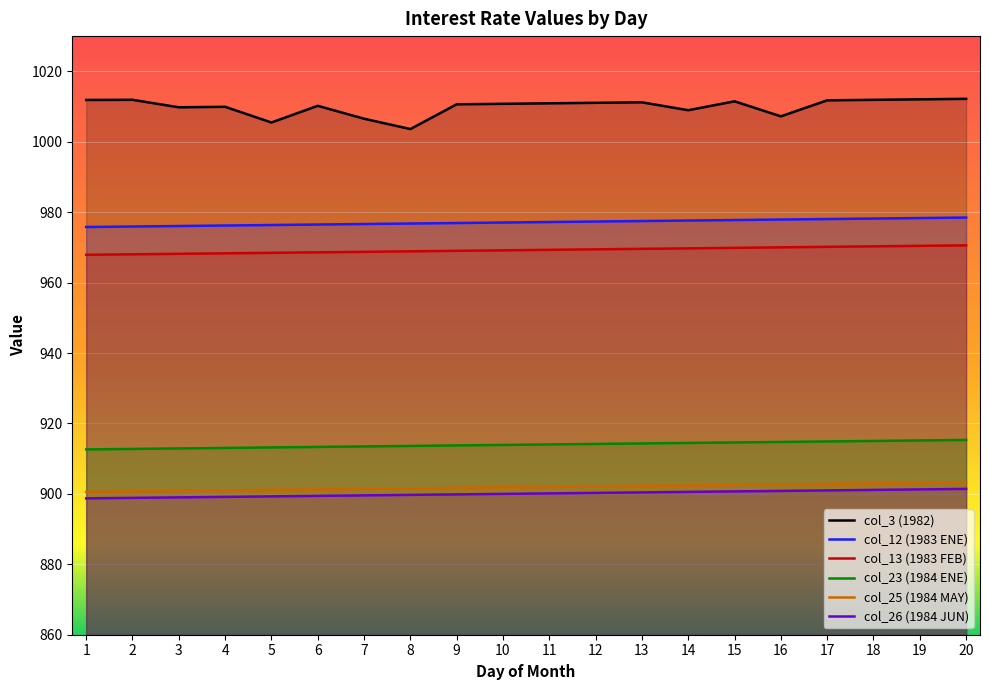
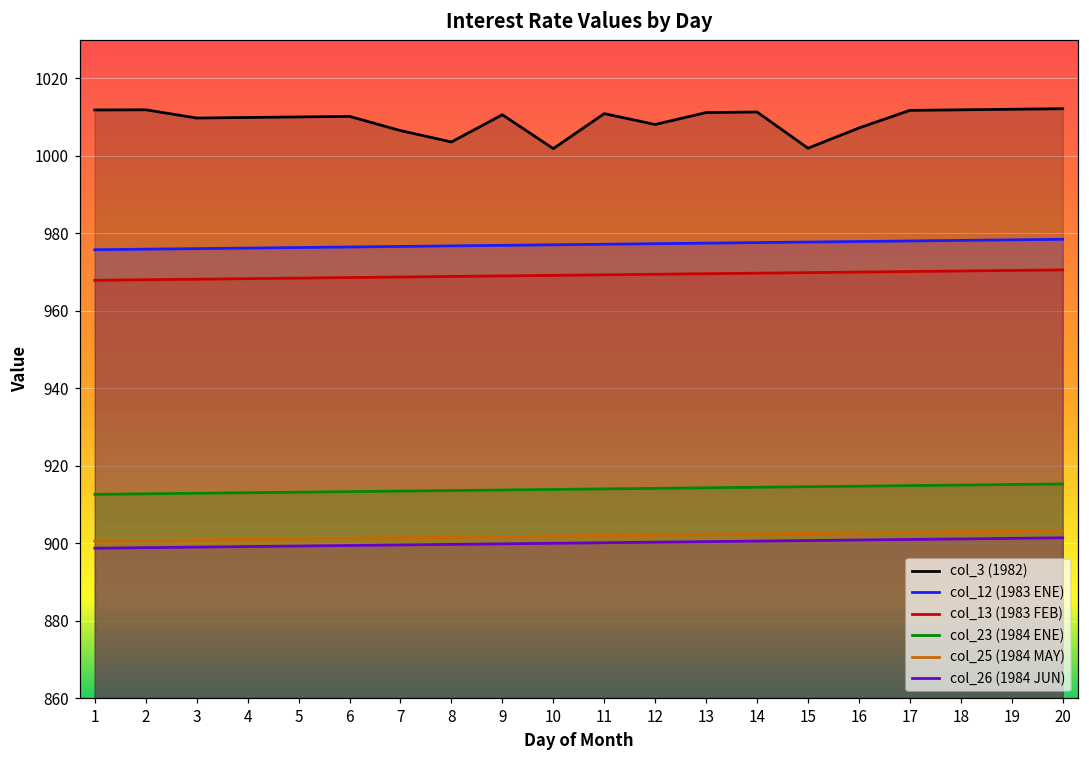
  {
    "col_3 (1982)": {
      "1": 1012,
      "2": 1012,
      "3": 1010,
      "4": 1010,
-     "5": 1005,
+     "5": 1010,
      "6": 1010,
      "7": 1007,
      "8": 1004,
      "9": 1011,
-     "10": 1011,
+     "10": 1002,
      "11": 1011,
-     "12": 1011,
+     "12": 1008,
      "13": 1011,
-     "14": 1009,
-     "15": 1011,
+     "14": 1011,
+     "15": 1002,
      "16": 1007,
      "17": 1012,
      "18": 1012,
      "19": 1012,
      "20": 1012
    },
    "col_12 (1983 ENE)": {
      "1": 976,
      "2": 976,
      "3": 976,
      "4": 976,
      "5": 976,
      "6": 976,
      "7": 977,
      "8": 977,
      "9": 977,
      "10": 977,
      "11": 977,
      "12": 977,
      "13": 977,
      "14": 978,
      "15": 978,
      "16": 978,
      "17": 978,
      "18": 978,
      "19": 978,
      "20": 978
    },
    "col_13 (1983 FEB)": {
      "1": 968,
      "2": 968,
      "3": 968,
      "4": 968,
      "5": 968,
      "6": 969,
      "7": 969,
      "8": 969,
      "9": 969,
      "10": 969,
      "11": 969,
      "12": 969,
      "13": 970,
      "14": 970,
      "15": 970,
      "16": 970,
      "17": 970,
      "18": 970,
      "19": 970,
      "20": 971
    },
    "col_23 (1984 ENE)": {
      "1": 913,
      "2": 913,
      "3": 913,
      "4": 913,
      "5": 913,
      "6": 913,
      "7": 913,
      "8": 914,
      "9": 914,
      "10": 914,
      "11": 914,
      "12": 914,
      "13": 914,
      "14": 914,
      "15": 915,
      "16": 915,
      "17": 915,
      "18": 915,
      "19": 915,
      "20": 915
    },
    "col_25 (1984 MAY)": {
      "1": 901,
      "2": 901,
      "3": 901,
      "4": 901,
      "5": 901,
      "6": 901,
      "7": 901,
      "8": 902,
      "9": 902,
      "10": 902,
      "11": 902,
      "12": 902,
      "13": 902,
      "14": 902,
      "15": 903,
      "16": 903,
      "17": 903,
      "18": 903,
      "19": 903,
      "20": 903
    },
    "col_26 (1984 JUN)": {
      "1": 899,
      "2": 899,
      "3": 899,
      "4": 899,
      "5": 899,
      "6": 899,
      "7": 900,
      "8": 900,
      "9": 900,
      "10": 900,
      "11": 900,
      "12": 900,
      "13": 900,
      "14": 901,
      "15": 901,
      "16": 901,
      "17": 901,
      "18": 901,
      "19": 901,
      "20": 901
    }
  }
